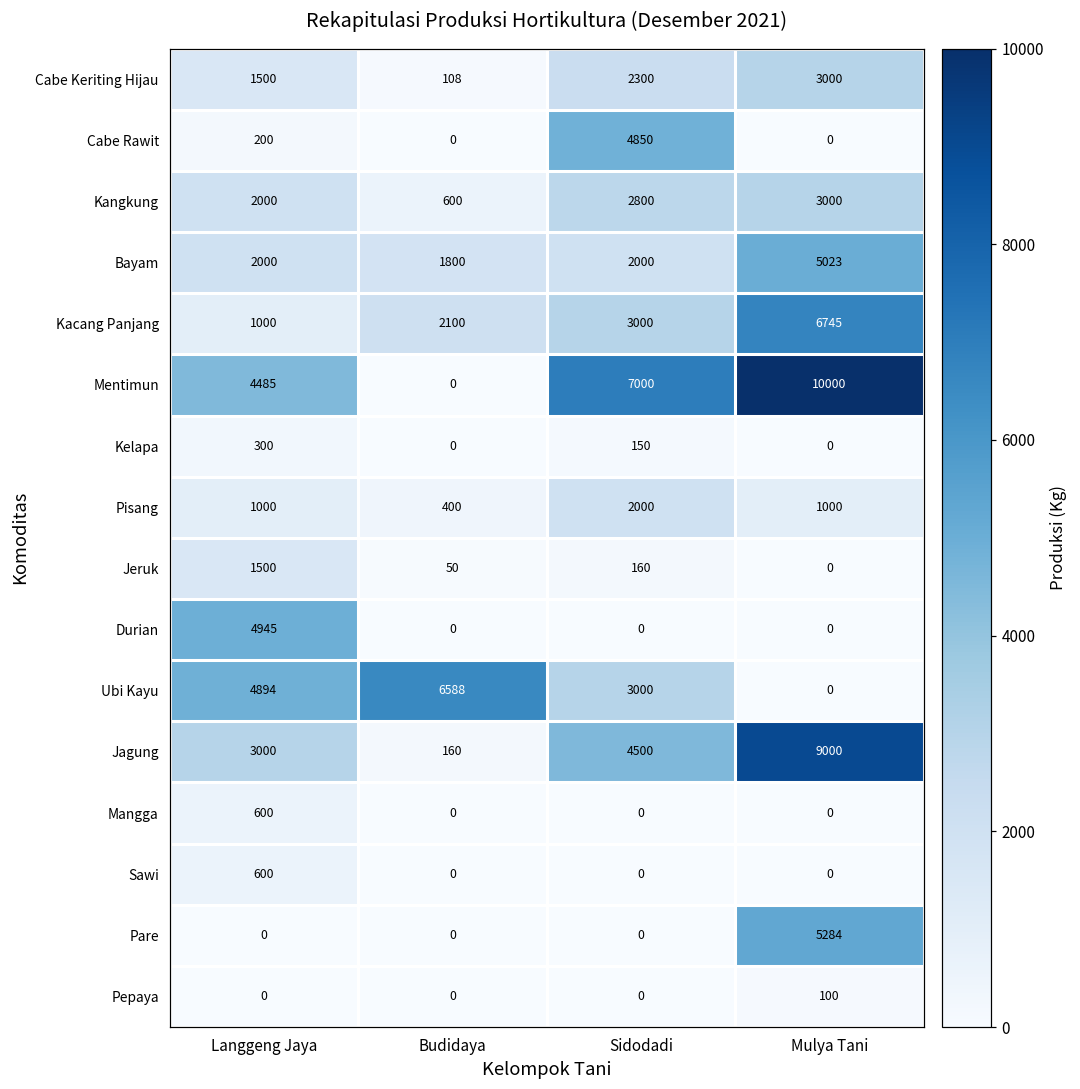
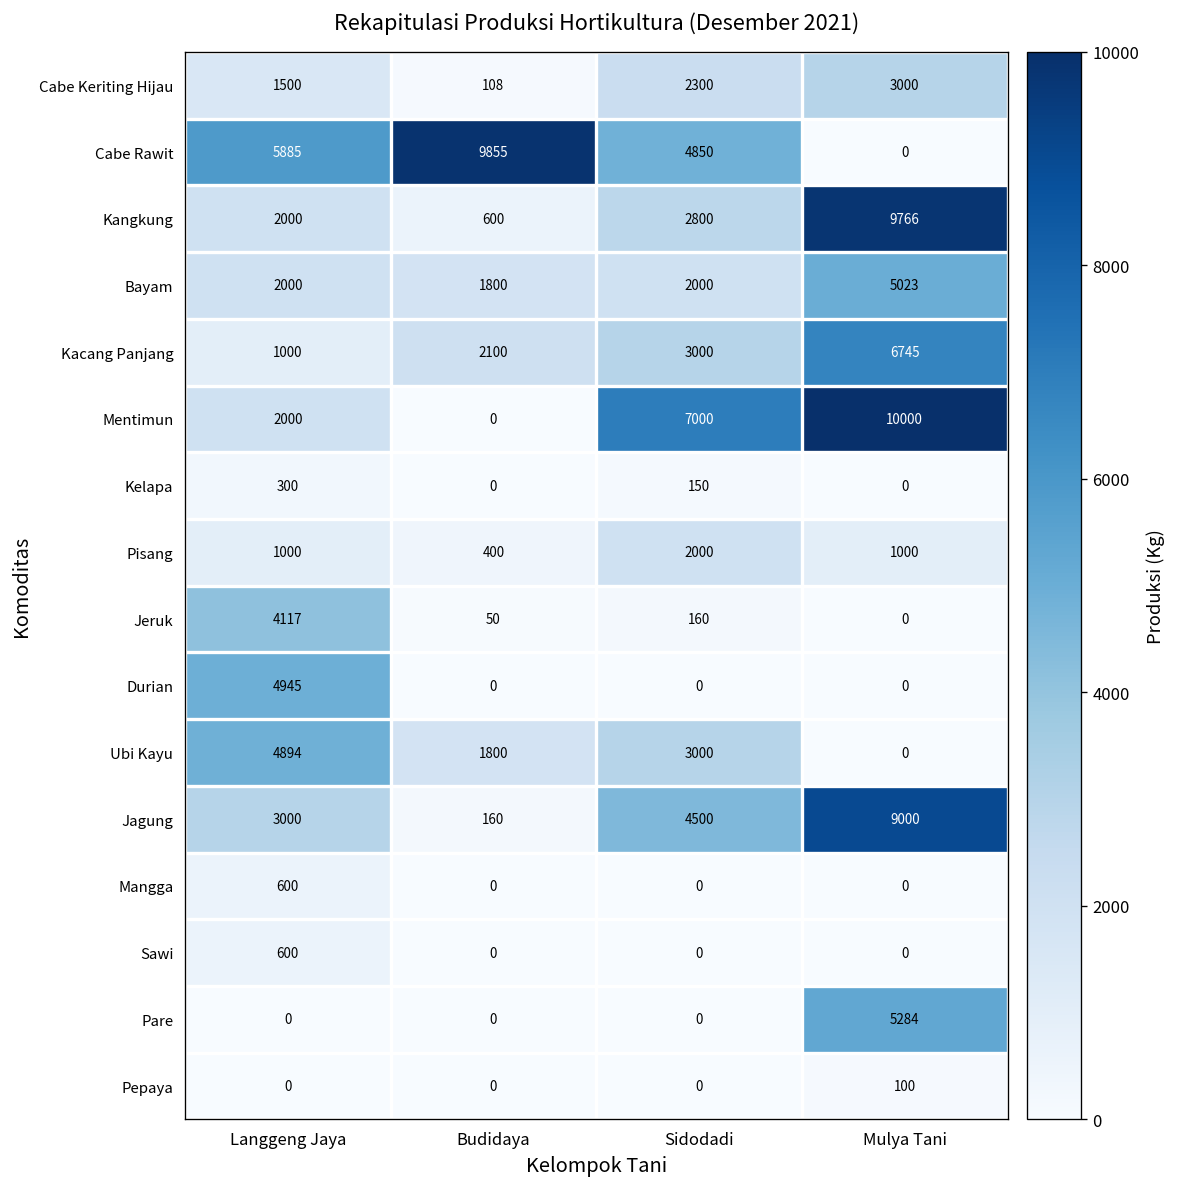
  {
    "Cabe Keriting Hijau": {
      "Langgeng Jaya": 1500,
      "Budidaya": 108,
      "Sidodadi": 2300,
      "Mulya Tani": 3000
    },
    "Cabe Rawit": {
-     "Langgeng Jaya": 200,
-     "Budidaya": 0,
+     "Langgeng Jaya": 5885,
+     "Budidaya": 9855,
      "Sidodadi": 4850,
      "Mulya Tani": 0
    },
    "Kangkung": {
      "Langgeng Jaya": 2000,
      "Budidaya": 600,
      "Sidodadi": 2800,
-     "Mulya Tani": 3000
+     "Mulya Tani": 9766
    },
    "Bayam": {
      "Langgeng Jaya": 2000,
      "Budidaya": 1800,
      "Sidodadi": 2000,
      "Mulya Tani": 5023
    },
    "Kacang Panjang": {
      "Langgeng Jaya": 1000,
      "Budidaya": 2100,
      "Sidodadi": 3000,
      "Mulya Tani": 6745
    },
    "Mentimun": {
-     "Langgeng Jaya": 4485,
+     "Langgeng Jaya": 2000,
      "Budidaya": 0,
      "Sidodadi": 7000,
      "Mulya Tani": 10000
    },
    "Kelapa": {
      "Langgeng Jaya": 300,
      "Budidaya": 0,
      "Sidodadi": 150,
      "Mulya Tani": 0
    },
    "Pisang": {
      "Langgeng Jaya": 1000,
      "Budidaya": 400,
      "Sidodadi": 2000,
      "Mulya Tani": 1000
    },
    "Jeruk": {
-     "Langgeng Jaya": 1500,
+     "Langgeng Jaya": 4117,
      "Budidaya": 50,
      "Sidodadi": 160,
      "Mulya Tani": 0
    },
    "Durian": {
      "Langgeng Jaya": 4945,
      "Budidaya": 0,
      "Sidodadi": 0,
      "Mulya Tani": 0
    },
    "Ubi Kayu": {
      "Langgeng Jaya": 4894,
-     "Budidaya": 6588,
+     "Budidaya": 1800,
      "Sidodadi": 3000,
      "Mulya Tani": 0
    },
    "Jagung": {
      "Langgeng Jaya": 3000,
      "Budidaya": 160,
      "Sidodadi": 4500,
      "Mulya Tani": 9000
    },
    "Mangga": {
      "Langgeng Jaya": 600,
      "Budidaya": 0,
      "Sidodadi": 0,
      "Mulya Tani": 0
    },
    "Sawi": {
      "Langgeng Jaya": 600,
      "Budidaya": 0,
      "Sidodadi": 0,
      "Mulya Tani": 0
    },
    "Pare": {
      "Langgeng Jaya": 0,
      "Budidaya": 0,
      "Sidodadi": 0,
      "Mulya Tani": 5284
    },
    "Pepaya": {
      "Langgeng Jaya": 0,
      "Budidaya": 0,
      "Sidodadi": 0,
      "Mulya Tani": 100
    }
  }
